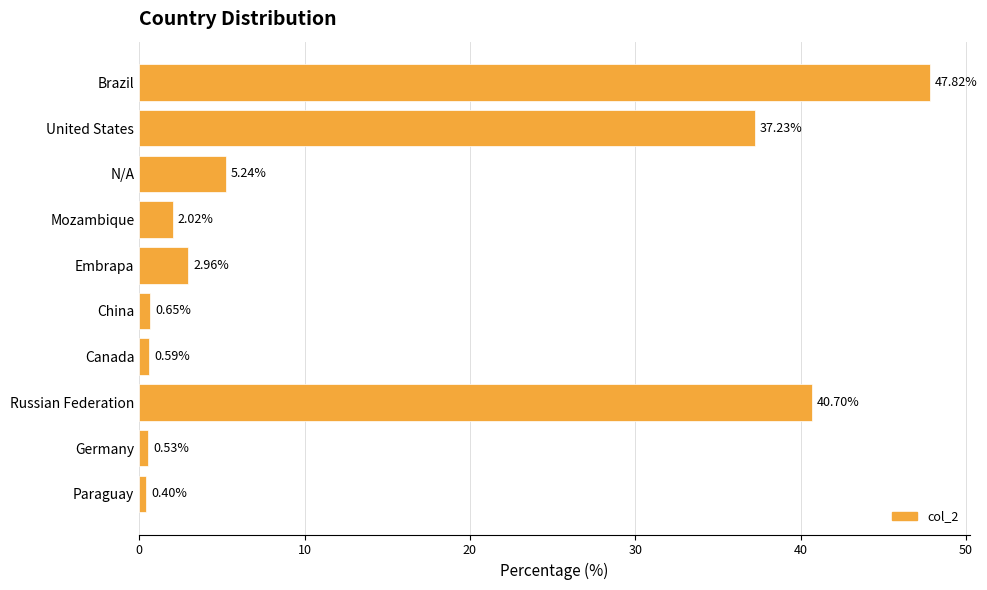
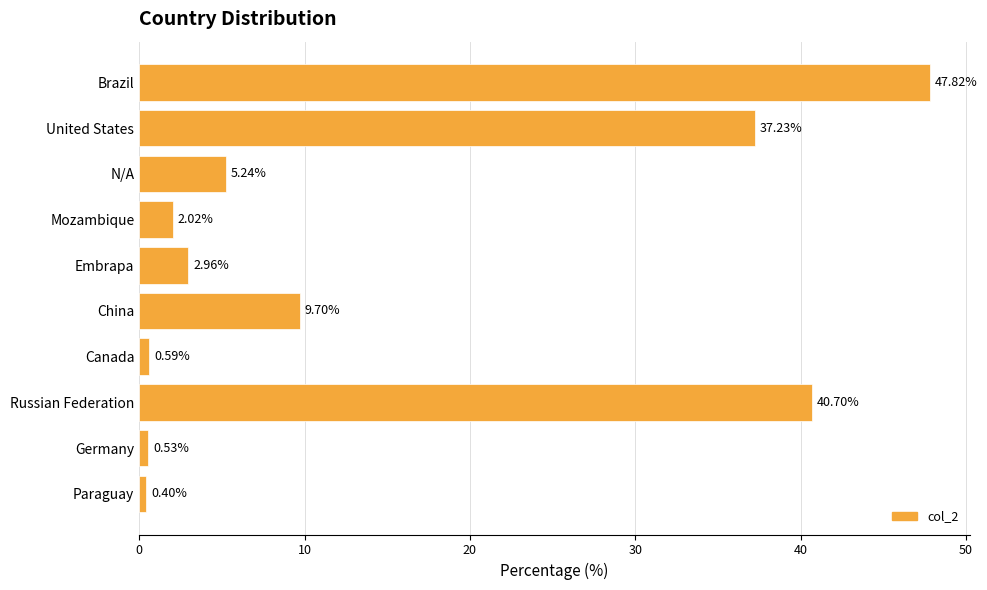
  {
    "Brazil": "47.82%",
    "United States": "37.23%",
    "N/A": "5.24%",
    "Mozambique": "2.02%",
    "Embrapa": "2.96%",
-   "China": "0.65%",
+   "China": "9.70%",
    "Canada": "0.59%",
    "Russian Federation": "40.70%",
    "Germany": "0.53%",
    "Paraguay": "0.40%"
  }
